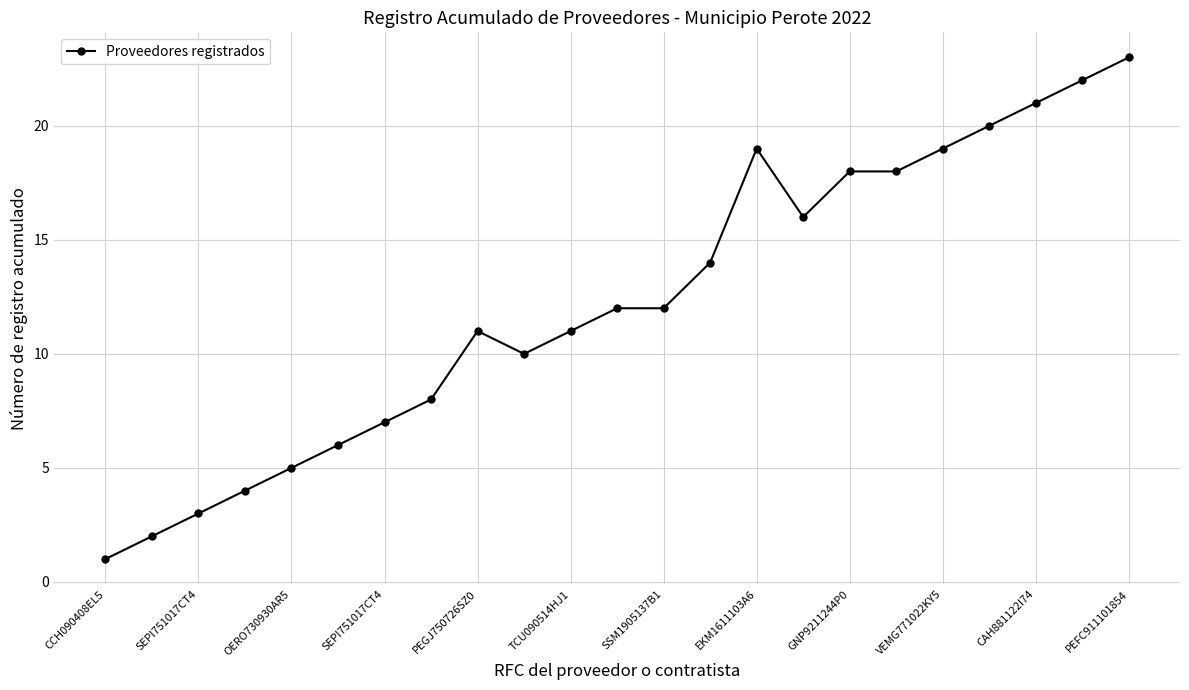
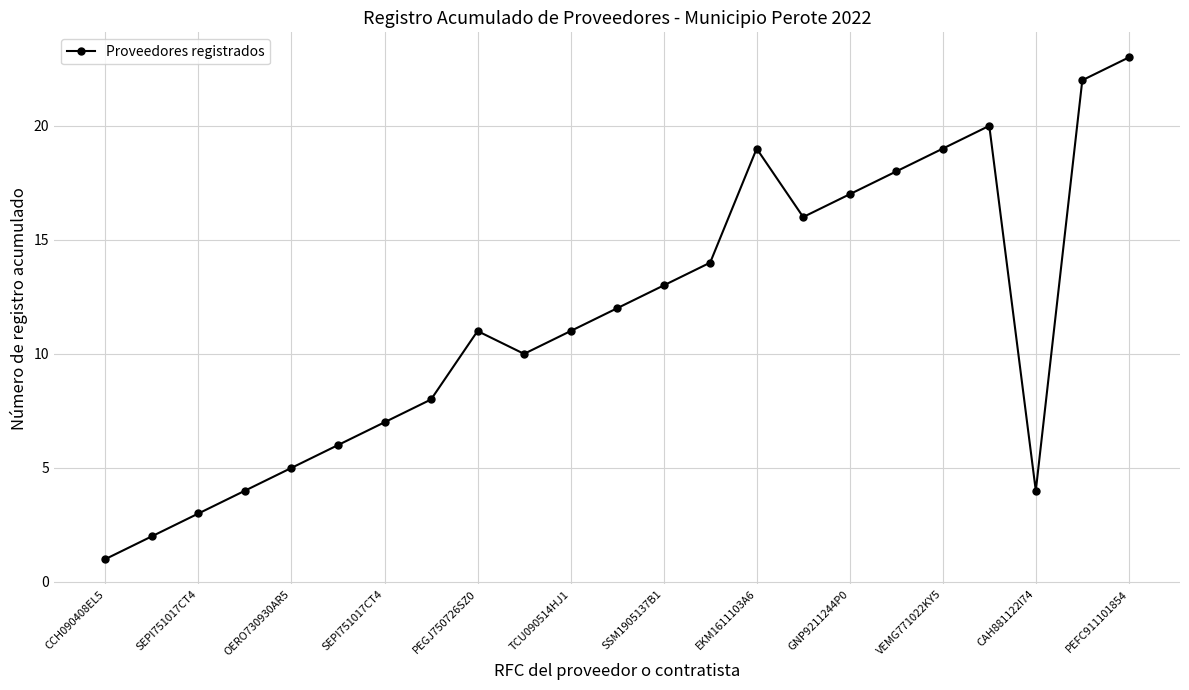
  {
    "CCH090408EL5": 1,
    "PEGJ750726SZ0": 11,
    "TCU090514HJ1": 11,
-   "SSM1905137B1": 12,
+   "SSM1905137B1": 13,
    "EKM1611103A6": 19,
-   "GNP9211244P0": 18,
-   "CAH881122I74": 21,
+   "GNP9211244P0": 17,
+   "CAH881122I74": 4,
    "PEFC911101854": 23
  }
